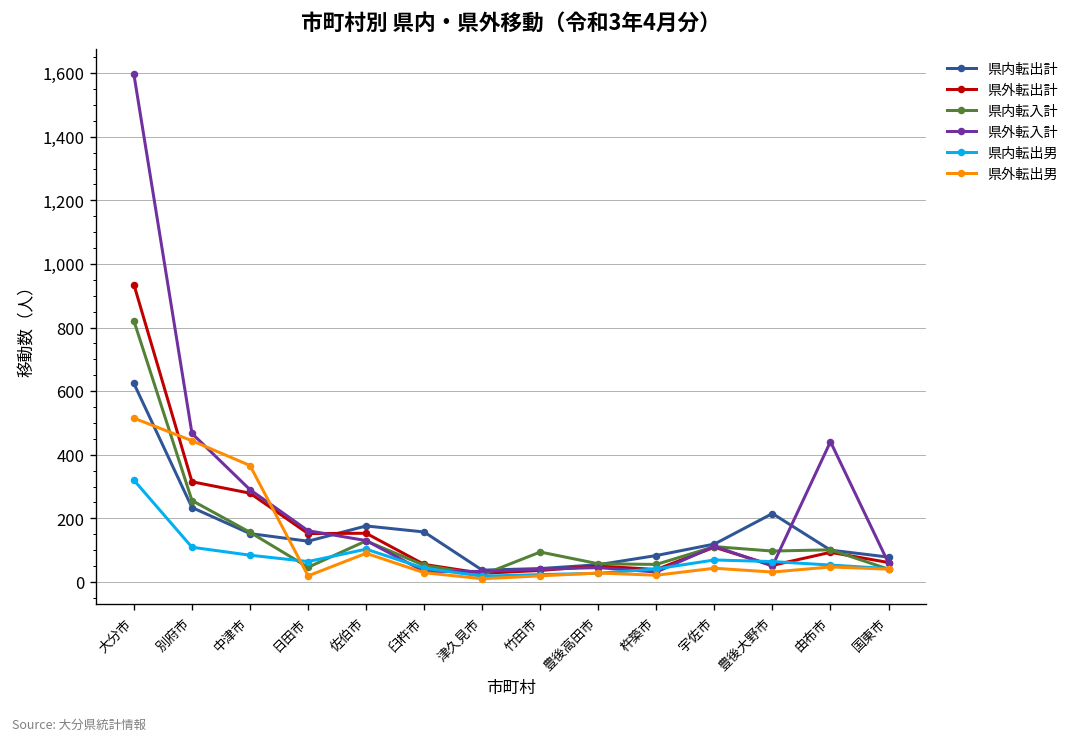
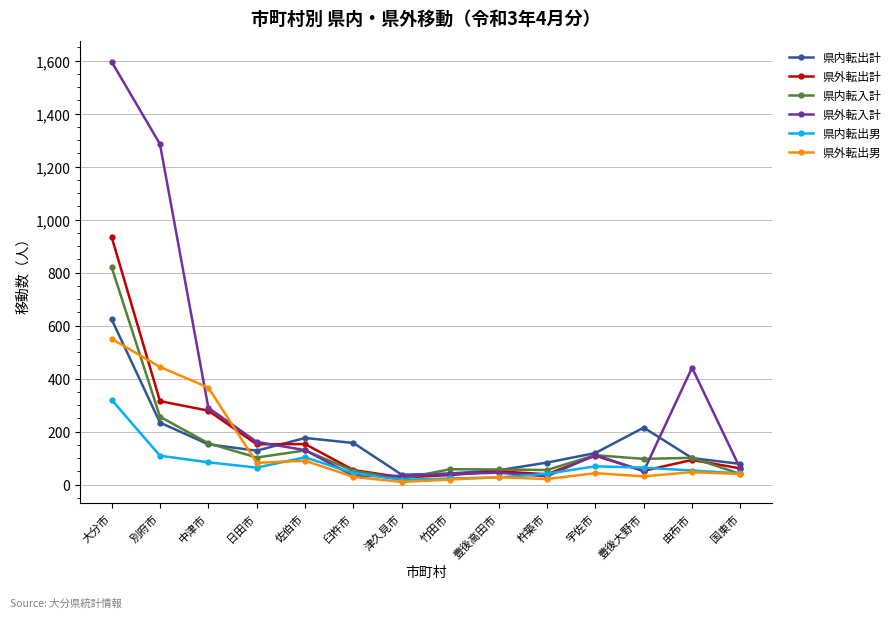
  {
    "県内転出計": {
      "大分市": "620",
      "別府市": "230",
      "日田市": "130",
      "佐伯市": "180",
      "臼杵市": "160",
      "杵築市": "80",
      "豊後大野市": "220",
      "国東市": "80"
    },
    "県外転出計": {
      "大分市": "940",
      "別府市": "320",
      "中津市": "280",
      "佐伯市": "150"
    },
    "県内転入計": {
      "大分市": "820",
      "別府市": "260",
-     "日田市": "50",
-     "竹田市": "90",
+     "日田市": "100",
+     "竹田市": "60",
      "杵築市": "60",
      "豊後大野市": "100"
    },
    "県外転入計": {
      "大分市": "1,600",
-     "別府市": "470",
+     "別府市": "1,290",
      "中津市": "290",
      "由布市": "440"
    },
    "県内転出男": {
      "大分市": "320",
      "別府市": "110",
      "中津市": "80",
      "日田市": "60",
      "佐伯市": "100",
      "宇佐市": "70",
      "豊後大野市": "60"
    },
    "県外転出男": {
-     "大分市": "520",
+     "大分市": "550",
      "別府市": "440",
      "中津市": "370",
-     "日田市": "20",
+     "日田市": "80",
      "佐伯市": "90",
      "杵築市": "20",
      "宇佐市": "40",
      "豊後大野市": "30"
    }
  }
